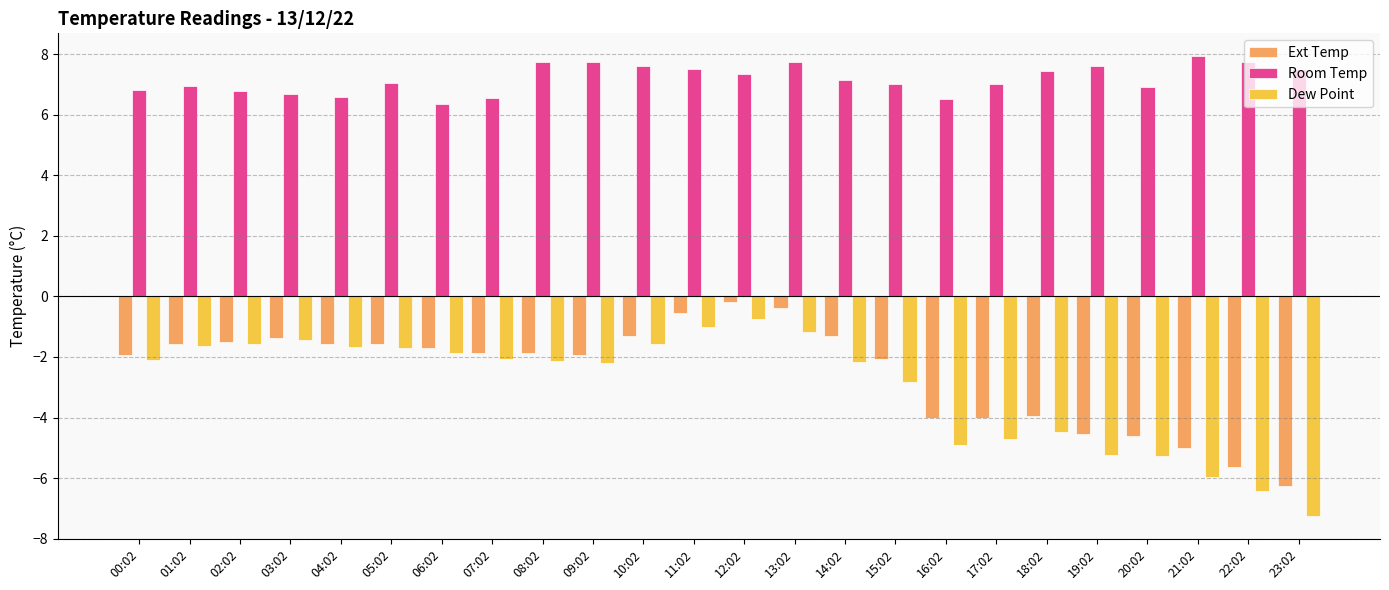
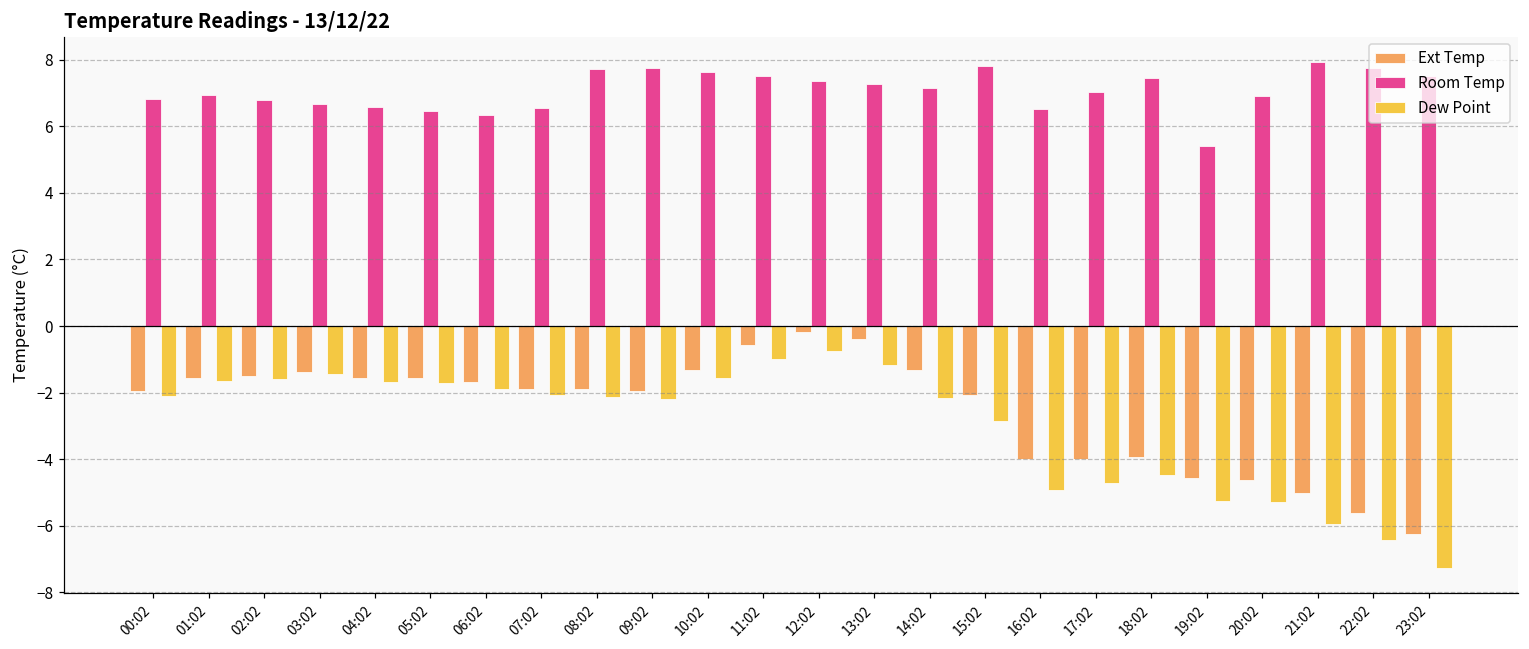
  {
    "Room Temp": {
      "00:02": 6.8,
      "01:02": 6.9,
      "02:02": 6.8,
      "03:02": 6.7,
      "04:02": 6.6,
-     "05:02": 7.0,
+     "05:02": 6.5,
      "06:02": 6.3,
      "07:02": 6.6,
      "08:02": 7.7,
      "09:02": 7.8,
      "10:02": 7.6,
      "11:02": 7.5,
      "12:02": 7.4,
-     "13:02": 7.7,
+     "13:02": 7.3,
      "14:02": 7.1,
-     "15:02": 7.0,
+     "15:02": 7.8,
      "16:02": 6.5,
      "17:02": 7.0,
      "18:02": 7.5,
-     "19:02": 7.6,
+     "19:02": 5.4,
      "20:02": 6.9,
      "21:02": 7.9
    }
  }
